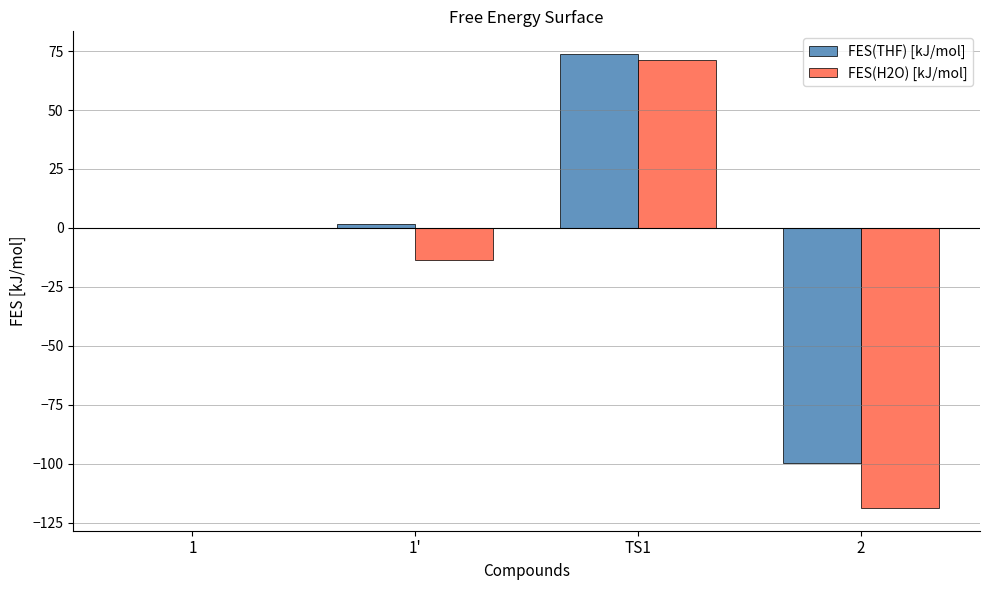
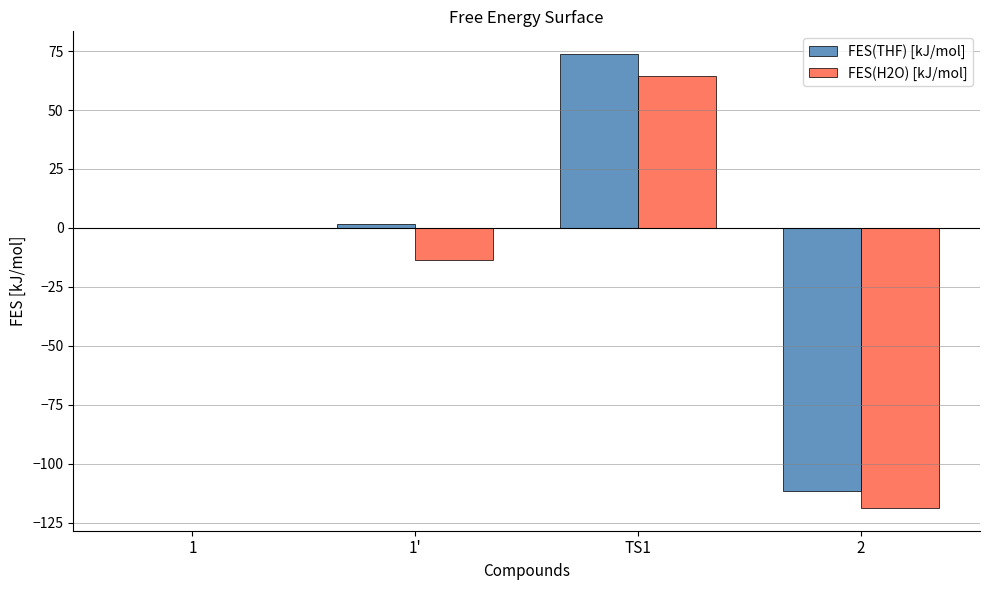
  {
    "FES(THF) [kJ/mol]": {
      "1": 0,
      "1'": 2,
      "TS1": 74,
-     "2": -100
+     "2": -111
    },
    "FES(H2O) [kJ/mol]": {
      "1": 0,
      "1'": -14,
-     "TS1": 71,
+     "TS1": 65,
      "2": -119
    }
  }
